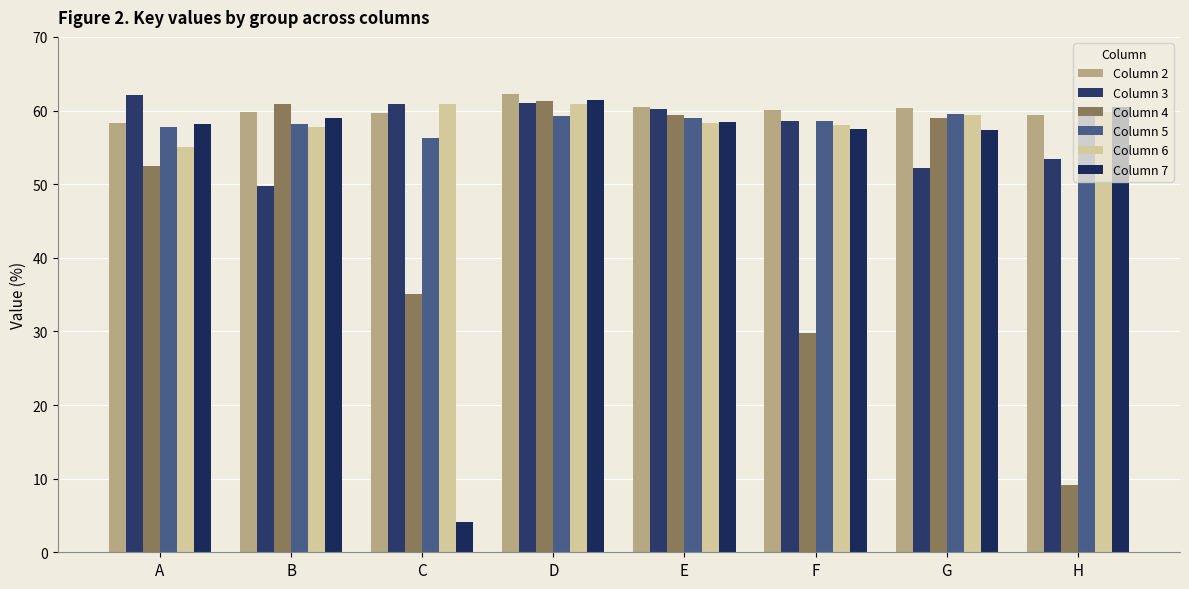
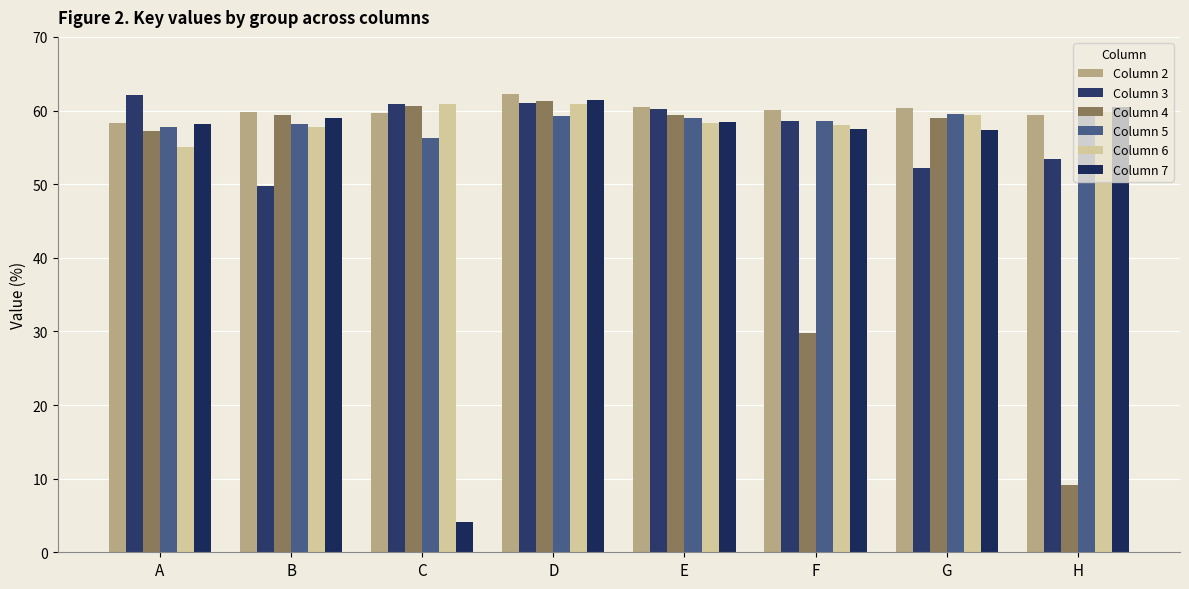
  {
    "Column 4": {
-     "A": 52,
-     "B": 61,
-     "C": 35,
+     "A": 57,
+     "B": 59,
+     "C": 61,
      "D": 61,
      "E": 59,
      "F": 30,
      "G": 59,
      "H": 9
    }
  }
